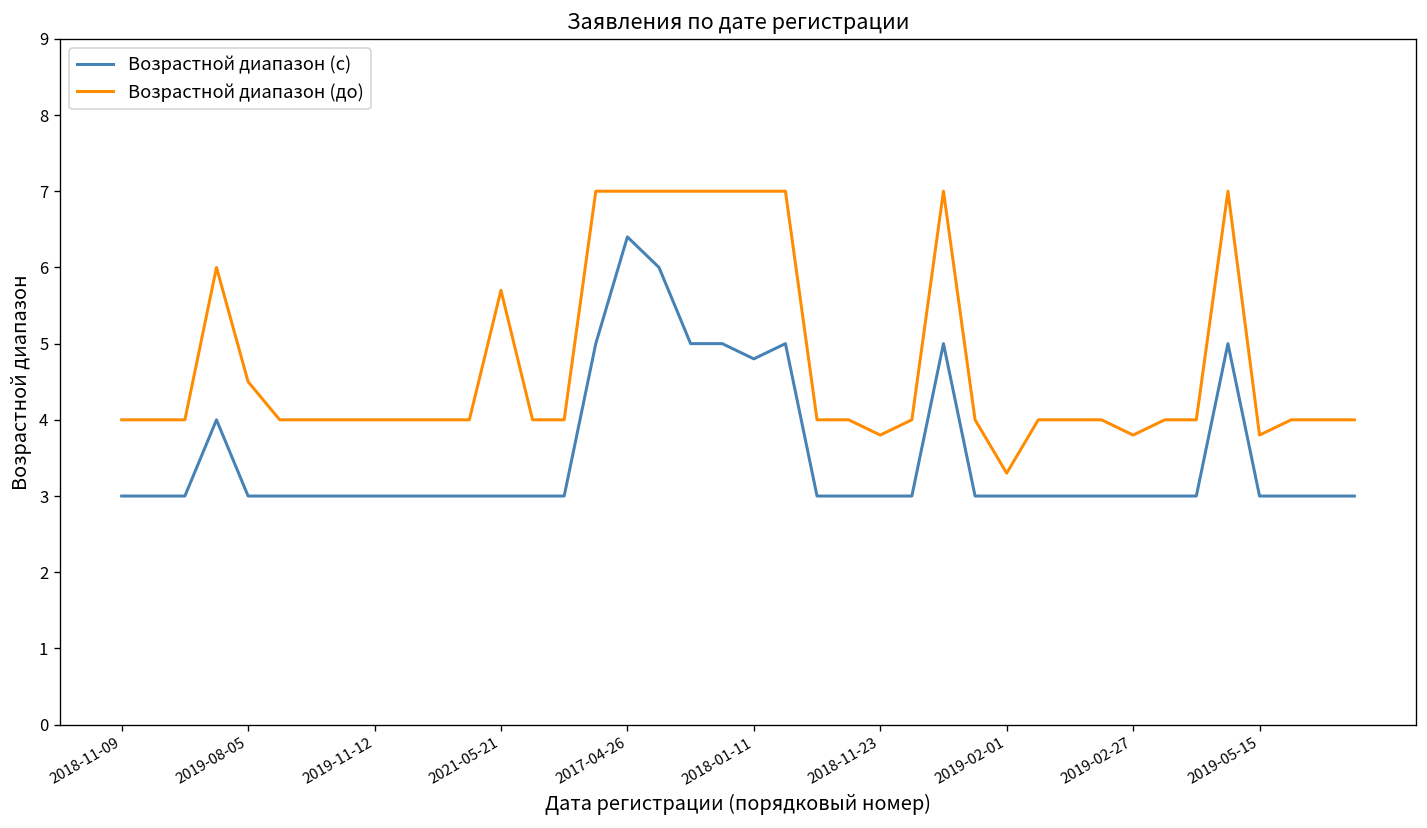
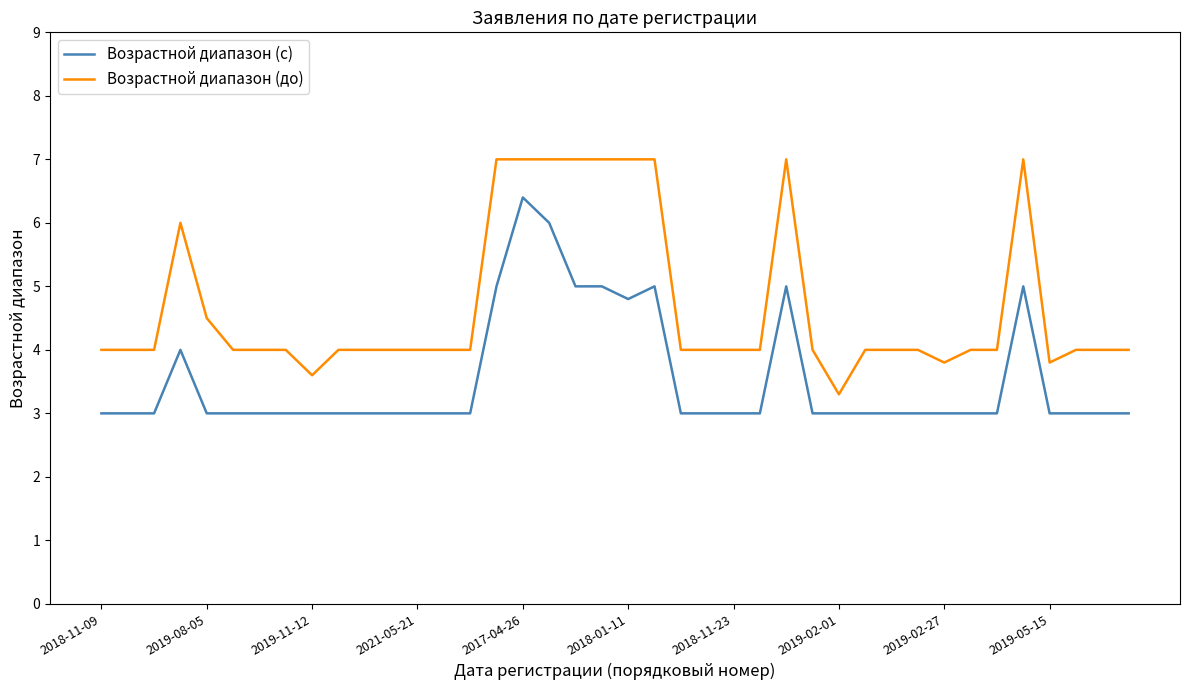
  {
    "Возрастной диапазон (с)": {
      "2019-08-05": 3.0,
      "2019-11-12": 3.0,
      "2021-05-21": 3.0,
      "2017-04-26": 6.4,
      "2018-01-11": 4.8,
      "2018-11-23": 3.0,
      "2019-02-01": 3.0,
      "2019-02-27": 3.0,
      "2019-05-15": 3.0
    },
    "Возрастной диапазон (до)": {
      "2019-08-05": 4.5,
-     "2019-11-12": 4.0,
-     "2021-05-21": 5.7,
+     "2019-11-12": 3.6,
+     "2021-05-21": 4.0,
      "2017-04-26": 7.0,
      "2018-01-11": 7.0,
-     "2018-11-23": 3.8,
+     "2018-11-23": 4.0,
      "2019-02-01": 3.3,
      "2019-02-27": 3.8,
      "2019-05-15": 3.8
    }
  }
